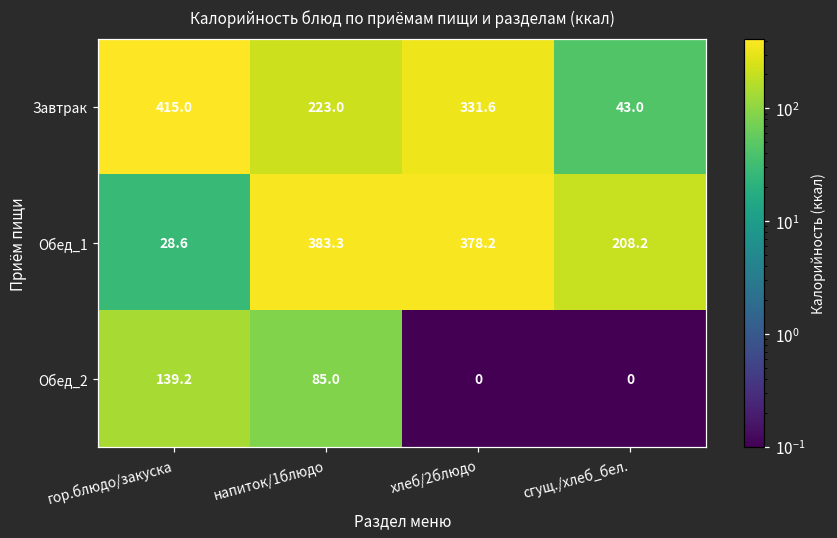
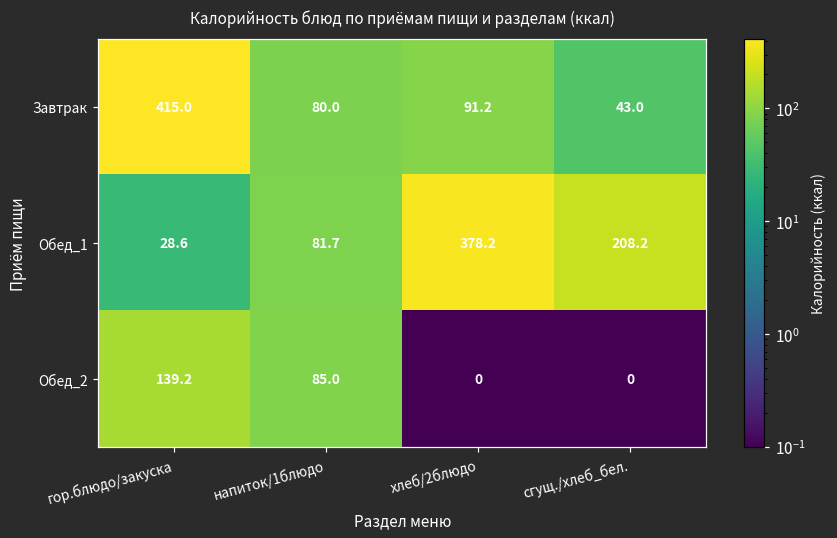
  {
    "Завтрак": {
      "гор.блюдо/закуска": 415.0,
-     "напиток/1блюдо": 223.0,
-     "хлеб/2блюдо": 331.6,
+     "напиток/1блюдо": 80.0,
+     "хлеб/2блюдо": 91.2,
      "сгущ./хлеб_бел.": 43.0
    },
    "Обед_1": {
      "гор.блюдо/закуска": 28.6,
-     "напиток/1блюдо": 383.3,
+     "напиток/1блюдо": 81.7,
      "хлеб/2блюдо": 378.2,
      "сгущ./хлеб_бел.": 208.2
    },
    "Обед_2": {
      "гор.блюдо/закуска": 139.2,
      "напиток/1блюдо": 85.0,
      "хлеб/2блюдо": 0,
      "сгущ./хлеб_бел.": 0
    }
  }
